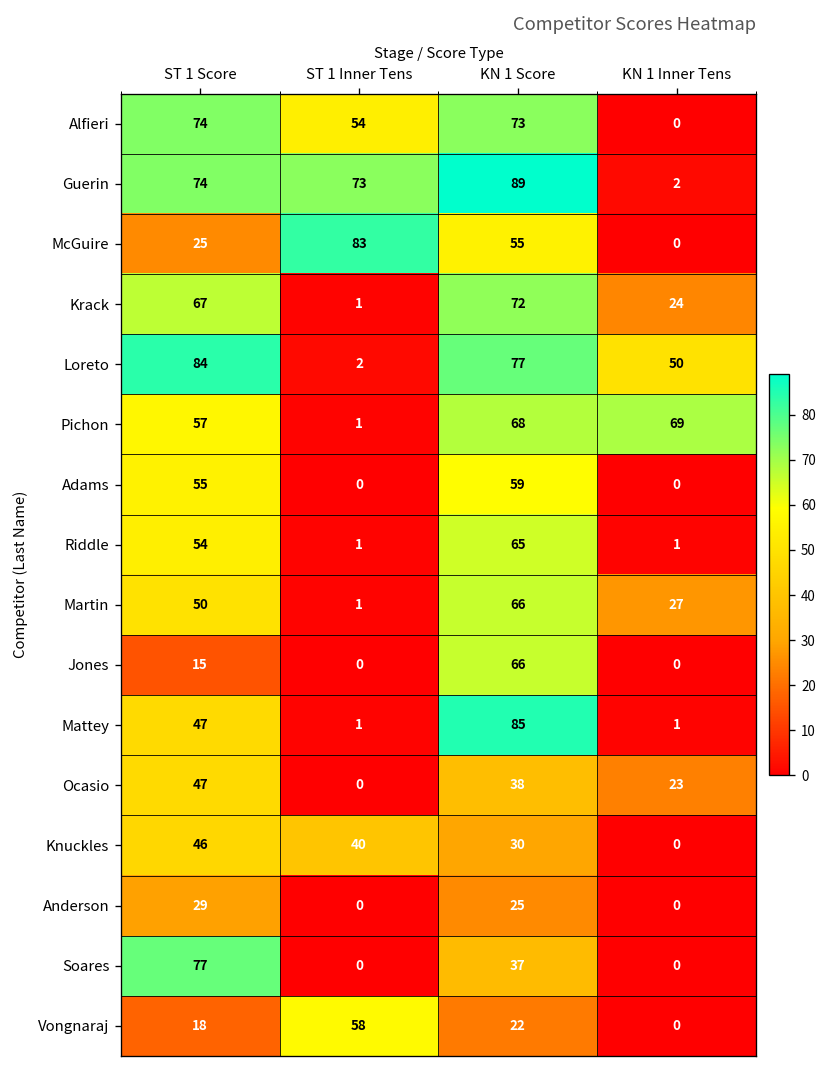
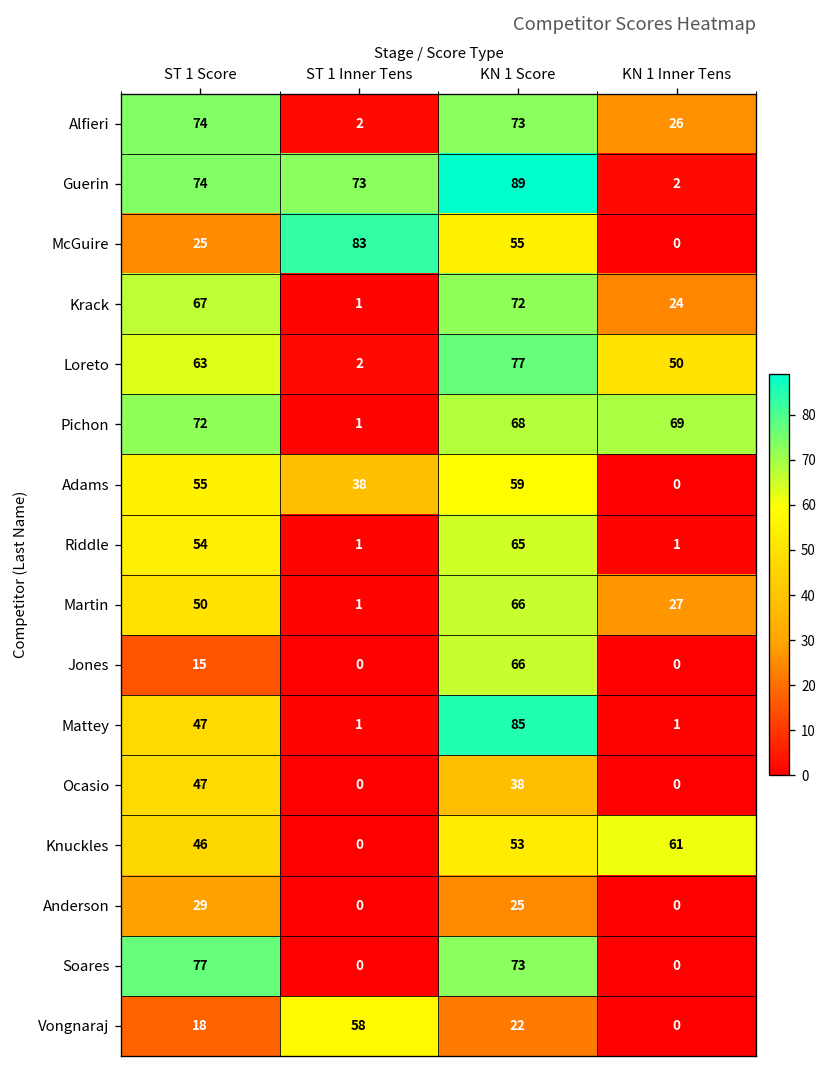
  {
    "Alfieri": {
      "ST 1 Score": 74,
-     "ST 1 Inner Tens": 54,
+     "ST 1 Inner Tens": 2,
      "KN 1 Score": 73,
-     "KN 1 Inner Tens": 0
+     "KN 1 Inner Tens": 26
    },
    "Guerin": {
      "ST 1 Score": 74,
      "ST 1 Inner Tens": 73,
      "KN 1 Score": 89,
      "KN 1 Inner Tens": 2
    },
    "McGuire": {
      "ST 1 Score": 25,
      "ST 1 Inner Tens": 83,
      "KN 1 Score": 55,
      "KN 1 Inner Tens": 0
    },
    "Krack": {
      "ST 1 Score": 67,
      "ST 1 Inner Tens": 1,
      "KN 1 Score": 72,
      "KN 1 Inner Tens": 24
    },
    "Loreto": {
-     "ST 1 Score": 84,
+     "ST 1 Score": 63,
      "ST 1 Inner Tens": 2,
      "KN 1 Score": 77,
      "KN 1 Inner Tens": 50
    },
    "Pichon": {
-     "ST 1 Score": 57,
+     "ST 1 Score": 72,
      "ST 1 Inner Tens": 1,
      "KN 1 Score": 68,
      "KN 1 Inner Tens": 69
    },
    "Adams": {
      "ST 1 Score": 55,
-     "ST 1 Inner Tens": 0,
+     "ST 1 Inner Tens": 38,
      "KN 1 Score": 59,
      "KN 1 Inner Tens": 0
    },
    "Riddle": {
      "ST 1 Score": 54,
      "ST 1 Inner Tens": 1,
      "KN 1 Score": 65,
      "KN 1 Inner Tens": 1
    },
    "Martin": {
      "ST 1 Score": 50,
      "ST 1 Inner Tens": 1,
      "KN 1 Score": 66,
      "KN 1 Inner Tens": 27
    },
    "Jones": {
      "ST 1 Score": 15,
      "ST 1 Inner Tens": 0,
      "KN 1 Score": 66,
      "KN 1 Inner Tens": 0
    },
    "Mattey": {
      "ST 1 Score": 47,
      "ST 1 Inner Tens": 1,
      "KN 1 Score": 85,
      "KN 1 Inner Tens": 1
    },
    "Ocasio": {
      "ST 1 Score": 47,
      "ST 1 Inner Tens": 0,
      "KN 1 Score": 38,
-     "KN 1 Inner Tens": 23
+     "KN 1 Inner Tens": 0
    },
    "Knuckles": {
      "ST 1 Score": 46,
-     "ST 1 Inner Tens": 40,
-     "KN 1 Score": 30,
-     "KN 1 Inner Tens": 0
+     "ST 1 Inner Tens": 0,
+     "KN 1 Score": 53,
+     "KN 1 Inner Tens": 61
    },
    "Anderson": {
      "ST 1 Score": 29,
      "ST 1 Inner Tens": 0,
      "KN 1 Score": 25,
      "KN 1 Inner Tens": 0
    },
    "Soares": {
      "ST 1 Score": 77,
      "ST 1 Inner Tens": 0,
-     "KN 1 Score": 37,
+     "KN 1 Score": 73,
      "KN 1 Inner Tens": 0
    },
    "Vongnaraj": {
      "ST 1 Score": 18,
      "ST 1 Inner Tens": 58,
      "KN 1 Score": 22,
      "KN 1 Inner Tens": 0
    }
  }
